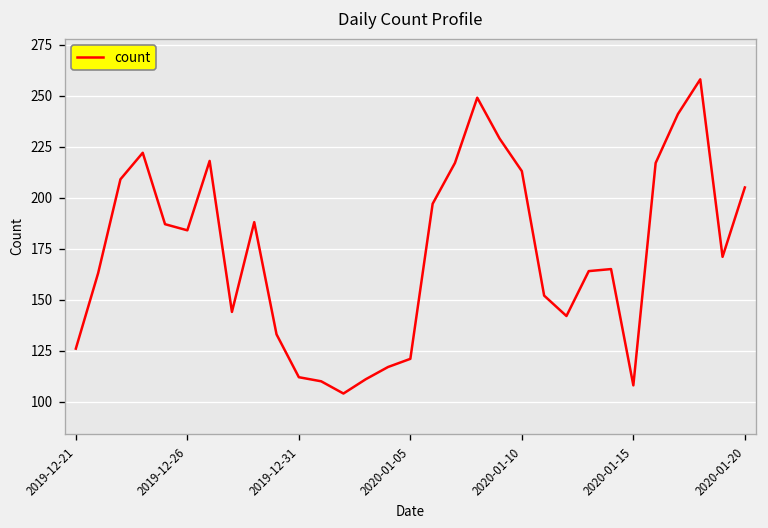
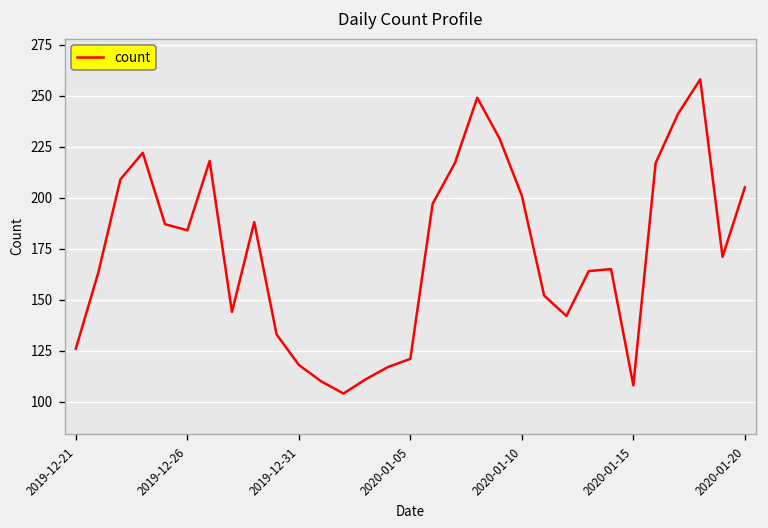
  {
    "2019-12-21": 126,
    "2019-12-26": 184,
-   "2019-12-31": 112,
+   "2019-12-31": 118,
    "2020-01-05": 121,
-   "2020-01-10": 213,
+   "2020-01-10": 201,
    "2020-01-15": 108,
    "2020-01-20": 205
  }
